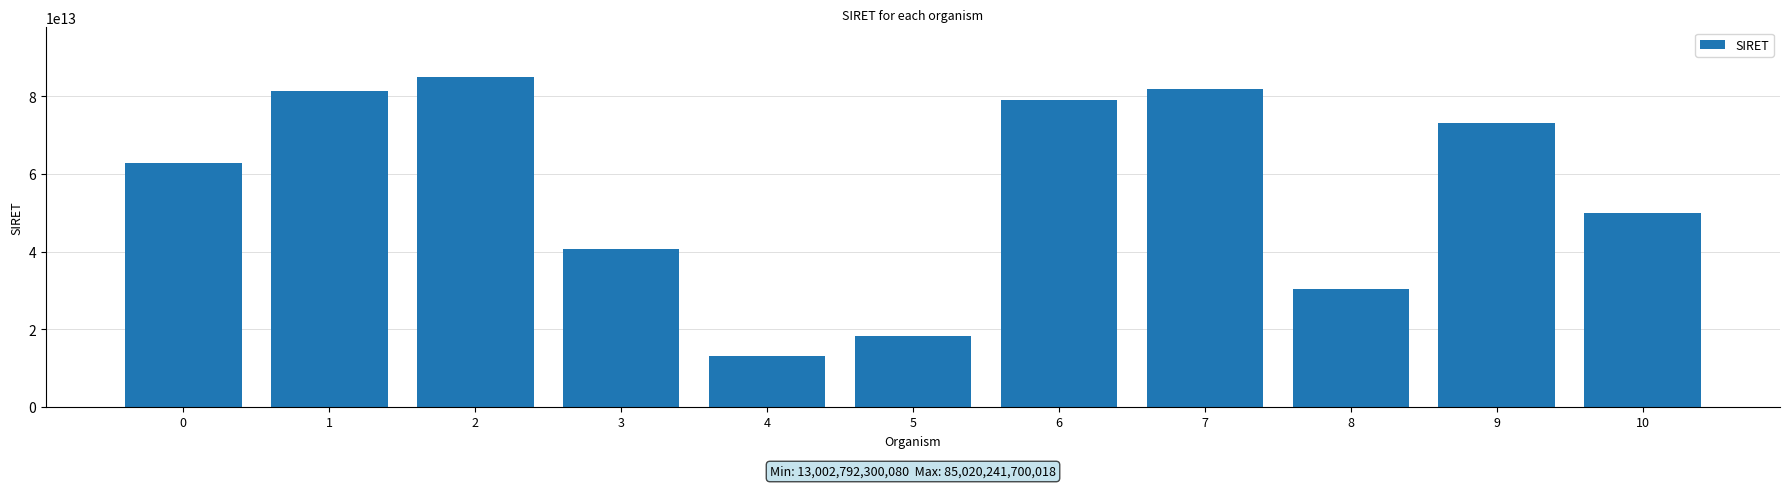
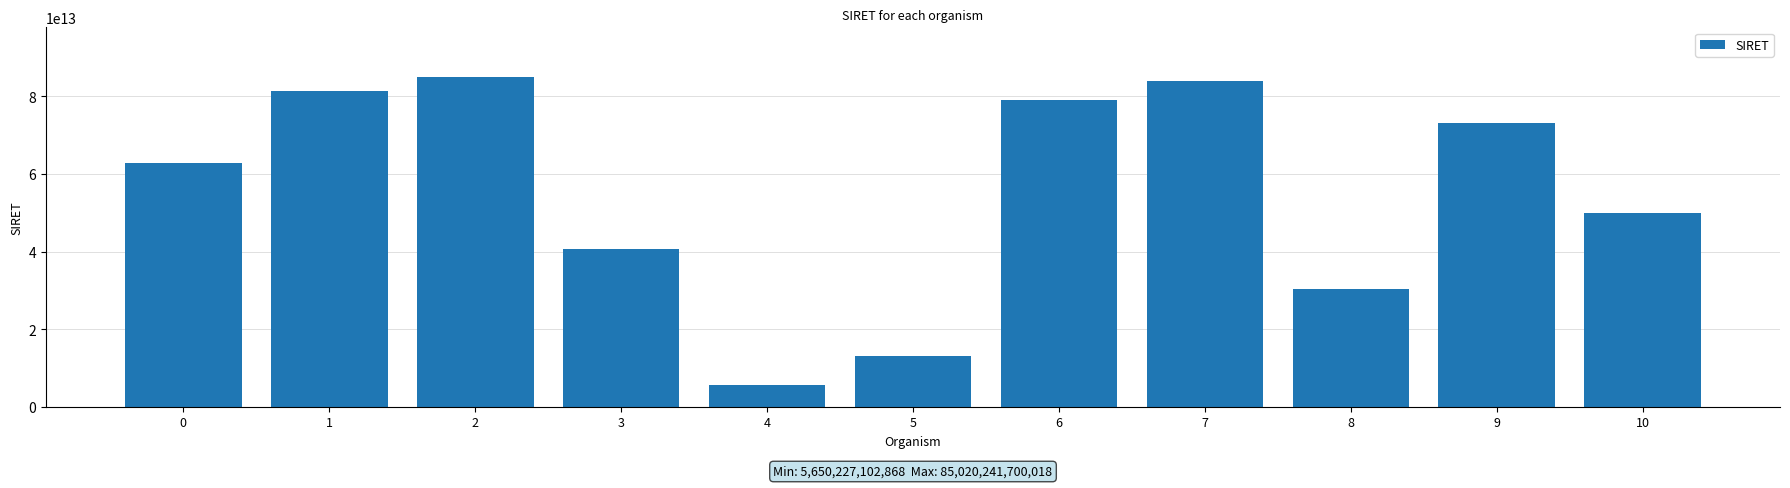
  {
-   "4": "13,002,792,300,080",
-   "5": "18000000000000",
-   "7": "82000000000000"
+   "4": "5,650,227,102,868",
+   "5": "13000000000000",
+   "7": "84000000000000"
  }
